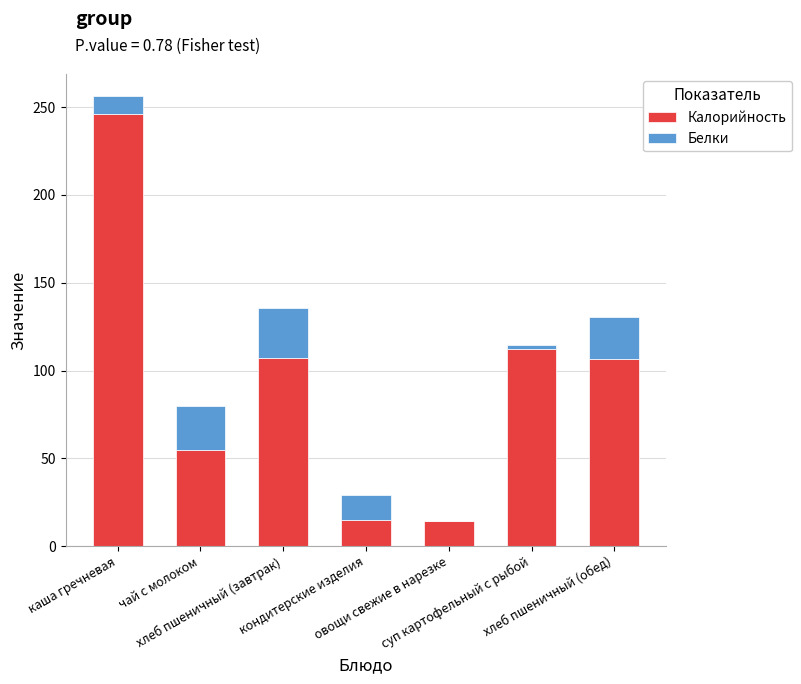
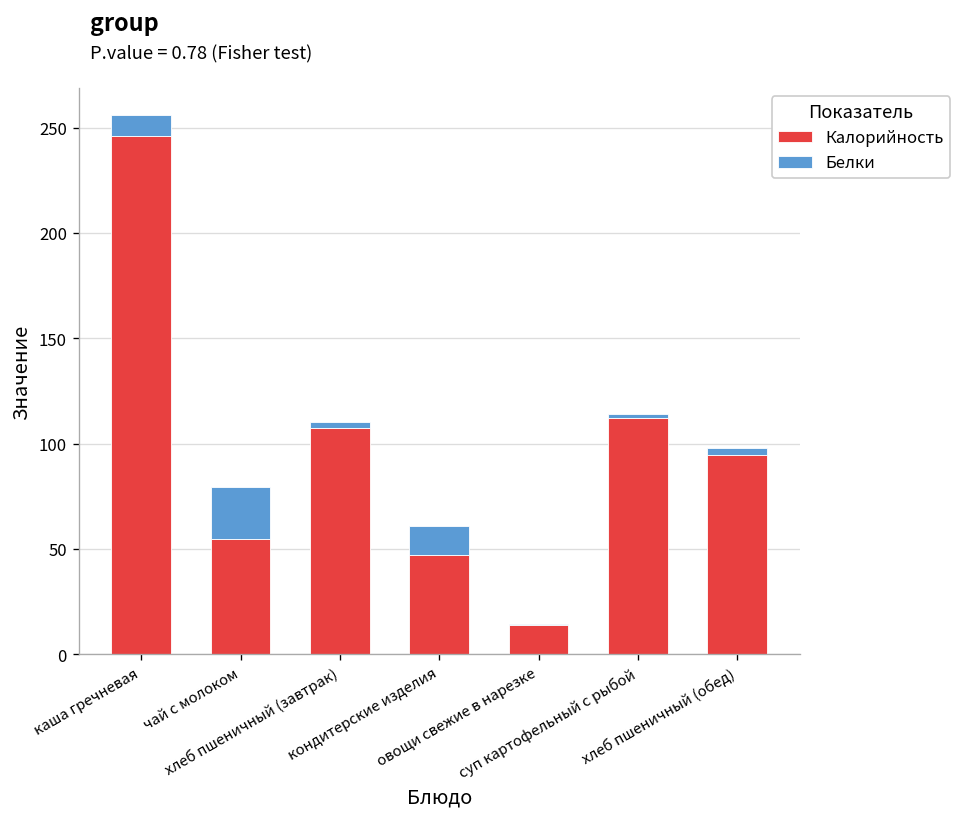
  {
    "Калорийность": {
      "каша гречневая": 246,
      "чай с молоком": 55,
      "хлеб пшеничный (завтрак)": 107,
-     "кондитерские изделия": 15,
+     "кондитерские изделия": 47,
      "овощи свежие в нарезке": 14,
      "суп картофельный с рыбой": 112,
-     "хлеб пшеничный (обед)": 106
+     "хлеб пшеничный (обед)": 95
    },
    "Белки": {
      "каша гречневая": 10,
      "чай с молоком": 25,
-     "хлеб пшеничный (завтрак)": 28,
+     "хлеб пшеничный (завтрак)": 3,
      "кондитерские изделия": 14,
      "суп картофельный с рыбой": 2,
-     "хлеб пшеничный (обед)": 24
+     "хлеб пшеничный (обед)": 3
    }
  }
